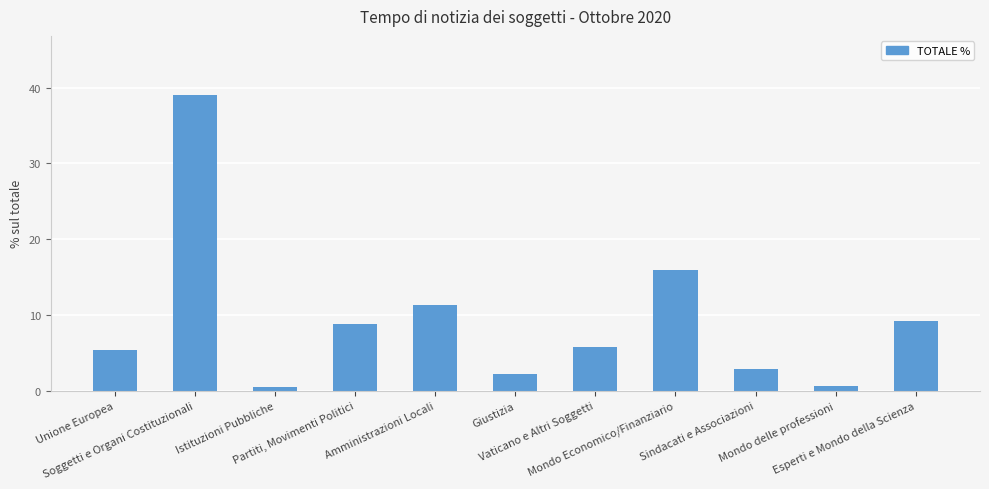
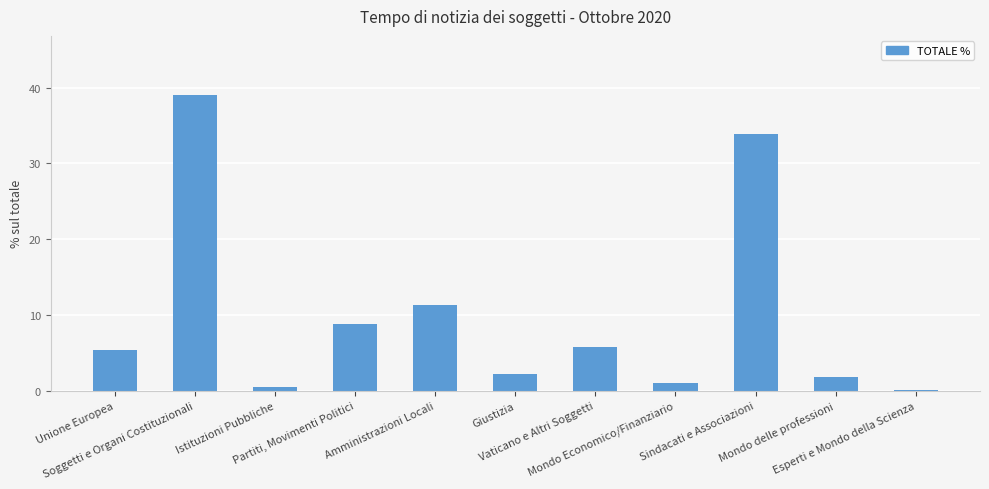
  {
    "Unione Europea": 5,
    "Soggetti e Organi Costituzionali": 39,
    "Istituzioni Pubbliche": 1,
    "Partiti, Movimenti Politici": 9,
    "Amministrazioni Locali": 11,
    "Giustizia": 2,
    "Vaticano e Altri Soggetti": 6,
-   "Mondo Economico/Finanziario": 16,
-   "Sindacati e Associazioni": 3,
-   "Mondo delle professioni": 1,
-   "Esperti e Mondo della Scienza": 9
+   "Mondo Economico/Finanziario": 1,
+   "Sindacati e Associazioni": 34,
+   "Mondo delle professioni": 2,
+   "Esperti e Mondo della Scienza": 0
  }
